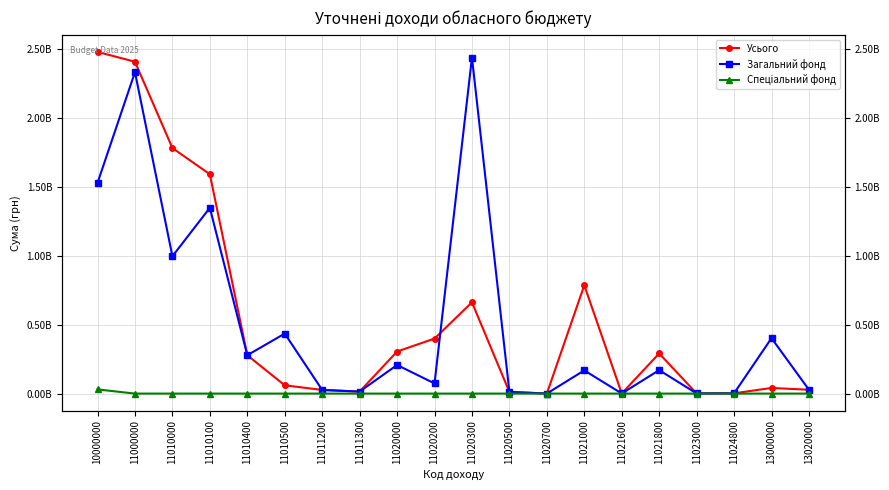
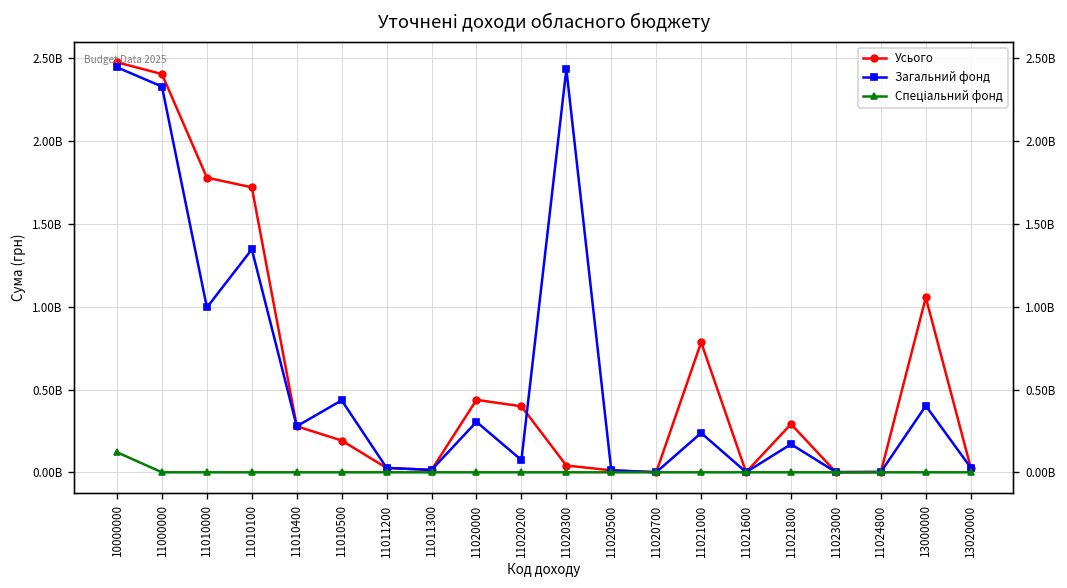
  {
    "Усього": {
      "11000000": 2400000000,
      "11010000": 1780000000,
-     "11010100": 1590000000,
-     "11010500": 60000000,
-     "11020000": 300000000,
+     "11010100": 1720000000,
+     "11010500": 190000000,
+     "11020000": 440000000,
      "11020200": 400000000,
-     "11020300": 660000000,
+     "11020300": 40000000,
      "11021000": 790000000,
      "11021800": 290000000,
-     "13000000": 40000000
+     "13000000": 1060000000
    },
    "Загальний фонд": {
-     "10000000": 1530000000,
+     "10000000": 2450000000,
      "11000000": 2330000000,
      "11010000": 1000000000,
      "11010100": 1350000000,
      "11010500": 430000000,
-     "11020000": 210000000,
+     "11020000": 300000000,
      "11020200": 70000000,
      "11020300": 2440000000,
-     "11021000": 170000000,
+     "11021000": 240000000,
      "11021800": 170000000,
      "13000000": 400000000
    },
    "Спеціальний фонд": {
-     "10000000": 30000000,
+     "10000000": 120000000,
      "11000000": 0,
      "11010000": 0,
      "11010100": 0,
      "11010400": 0,
      "11010500": 0,
      "11011200": 0,
      "11020000": 0,
      "11020200": 0,
      "11020300": 0,
      "11021000": 0,
      "11021800": 0,
      "13000000": 0,
      "13020000": 0
    }
  }
